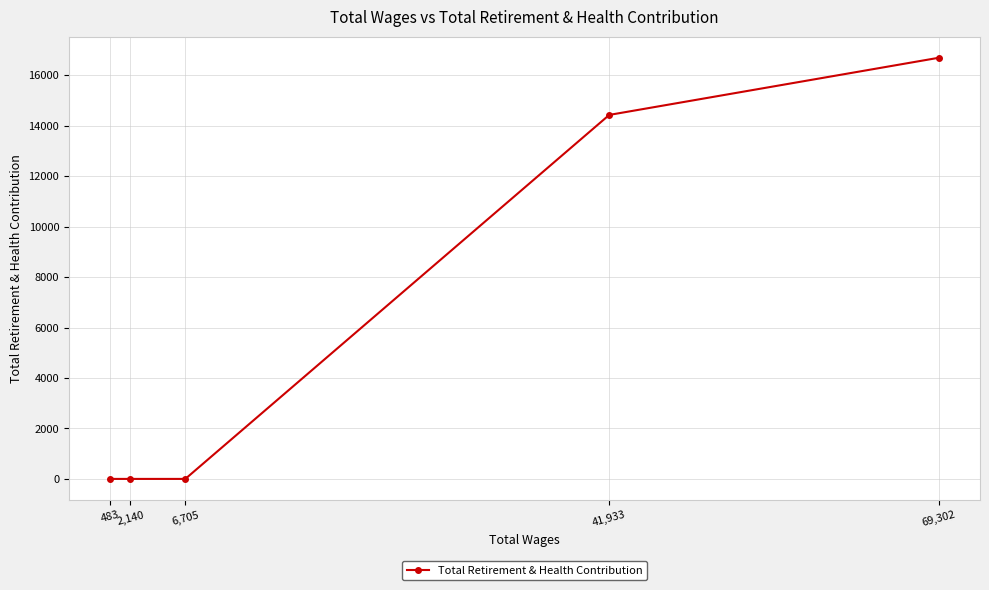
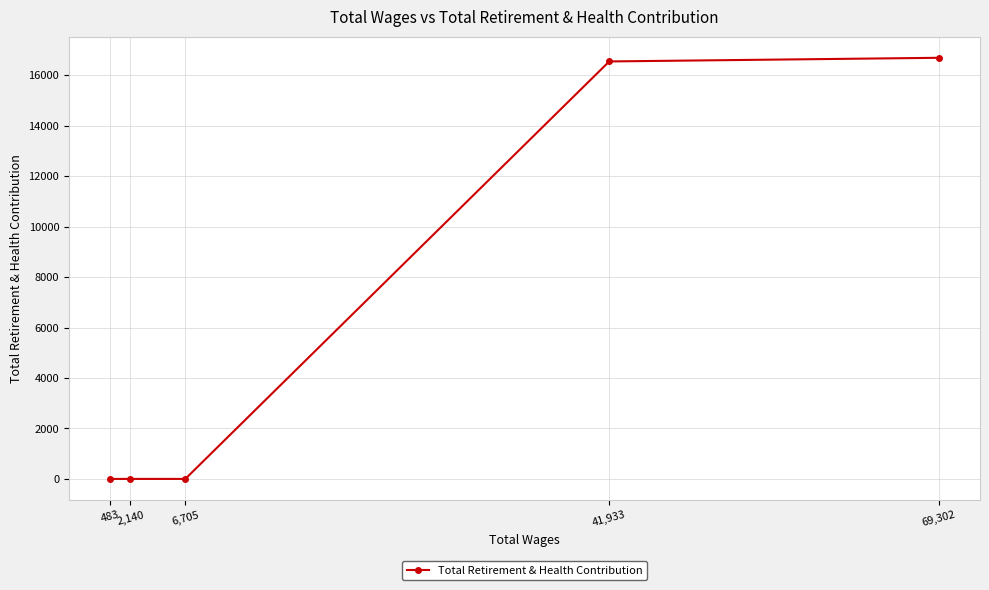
  {
    "483": 0,
    "2,140": 0,
    "6,705": 0,
-   "41,933": 14400,
+   "41,933": 16500,
    "69,302": 16700
  }
